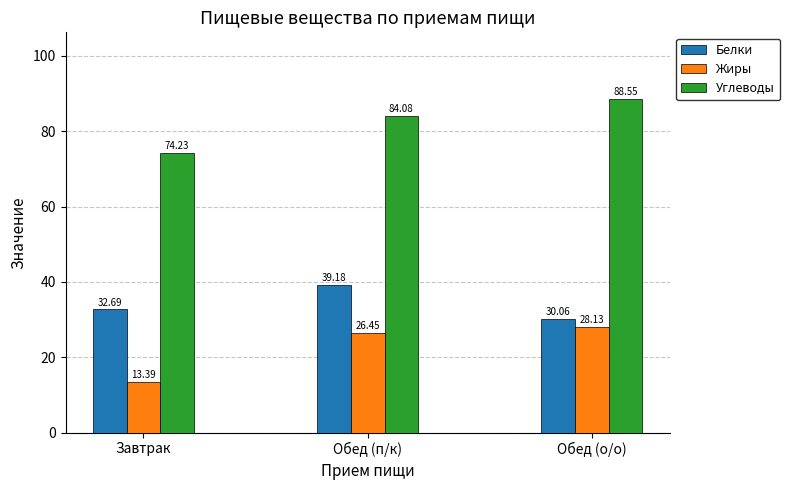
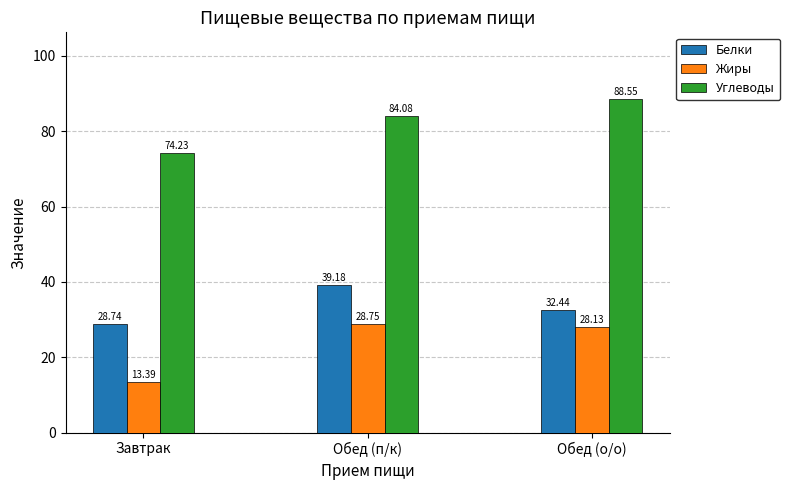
  {
    "Белки": {
-     "Завтрак": 32.69,
+     "Завтрак": 28.74,
      "Обед (п/к)": 39.18,
-     "Обед (о/о)": 30.06
+     "Обед (о/о)": 32.44
    },
    "Жиры": {
      "Завтрак": 13.39,
-     "Обед (п/к)": 26.45,
+     "Обед (п/к)": 28.75,
      "Обед (о/о)": 28.13
    },
    "Углеводы": {
      "Завтрак": 74.23,
      "Обед (п/к)": 84.08,
      "Обед (о/о)": 88.55
    }
  }
